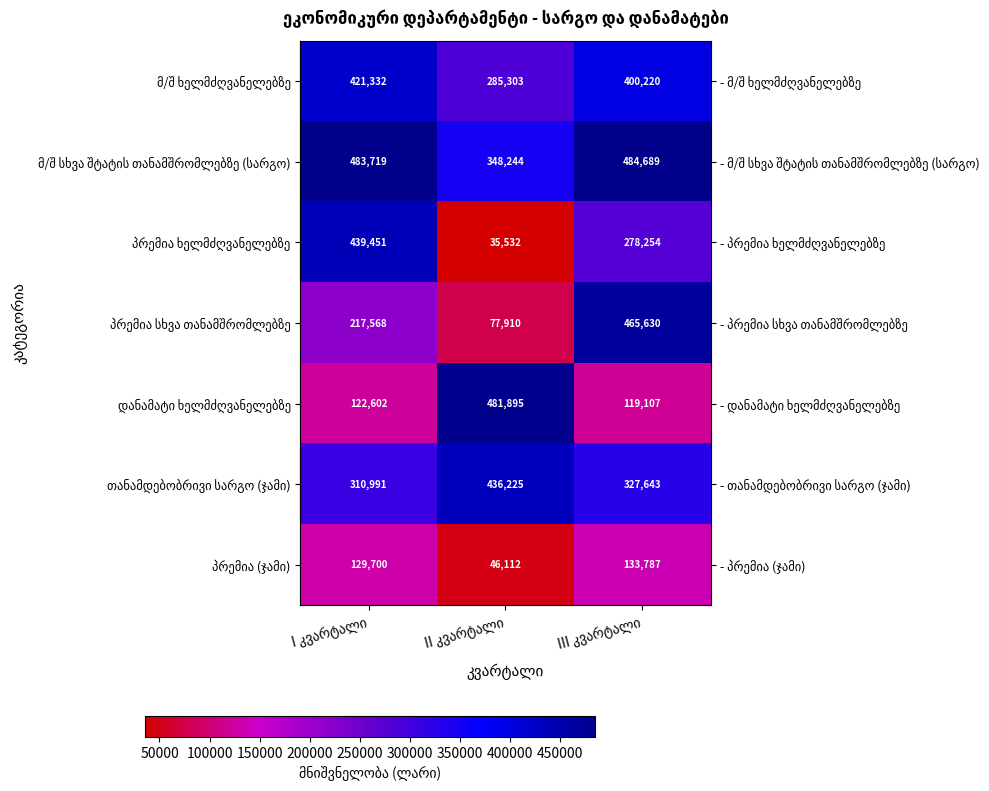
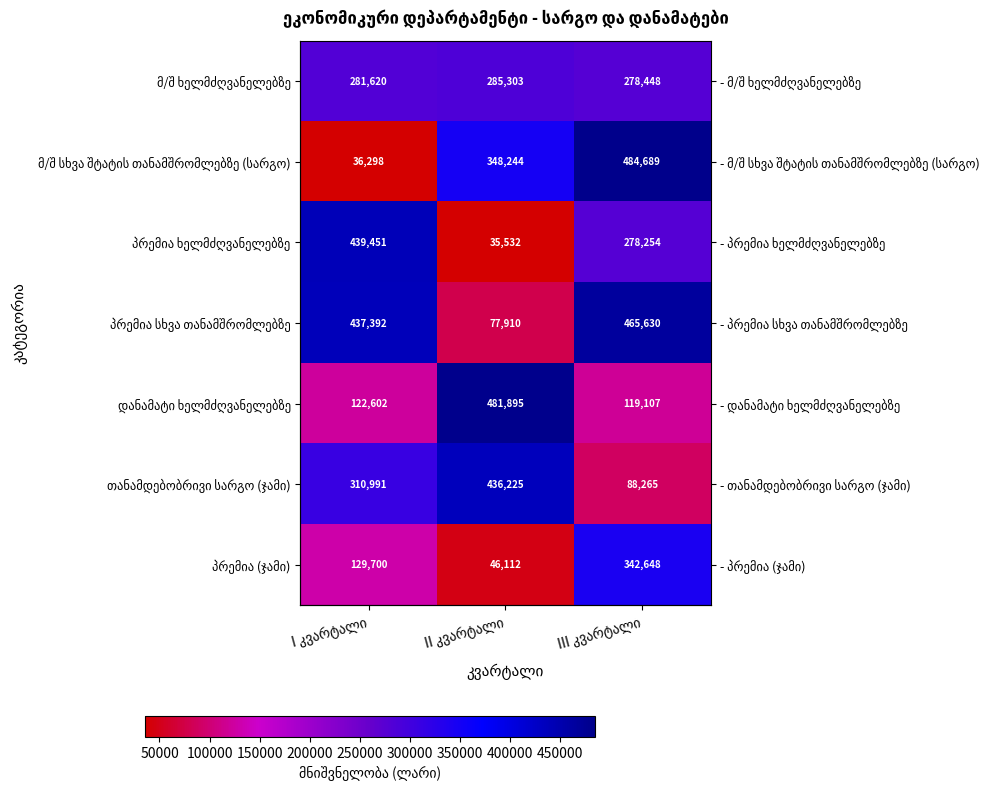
  {
    "მ/შ ხელმძღვანელებზე": {
-     "I კვარტალი": "421,332",
+     "I კვარტალი": "281,620",
      "II კვარტალი": "285,303",
-     "III კვარტალი": "400,220"
+     "III კვარტალი": "278,448"
    },
    "მ/შ სხვა შტატის თანამშრომლებზე (სარგო)": {
-     "I კვარტალი": "483,719",
+     "I კვარტალი": "36,298",
      "II კვარტალი": "348,244",
      "III კვარტალი": "484,689"
    },
    "პრემია ხელმძღვანელებზე": {
      "I კვარტალი": "439,451",
      "II კვარტალი": "35,532",
      "III კვარტალი": "278,254"
    },
    "პრემია სხვა თანამშრომლებზე": {
-     "I კვარტალი": "217,568",
+     "I კვარტალი": "437,392",
      "II კვარტალი": "77,910",
      "III კვარტალი": "465,630"
    },
    "დანამატი ხელმძღვანელებზე": {
      "I კვარტალი": "122,602",
      "II კვარტალი": "481,895",
      "III კვარტალი": "119,107"
    },
    "თანამდებობრივი სარგო (ჯამი)": {
      "I კვარტალი": "310,991",
      "II კვარტალი": "436,225",
-     "III კვარტალი": "327,643"
+     "III კვარტალი": "88,265"
    },
    "პრემია (ჯამი)": {
      "I კვარტალი": "129,700",
      "II კვარტალი": "46,112",
-     "III კვარტალი": "133,787"
+     "III კვარტალი": "342,648"
    }
  }
